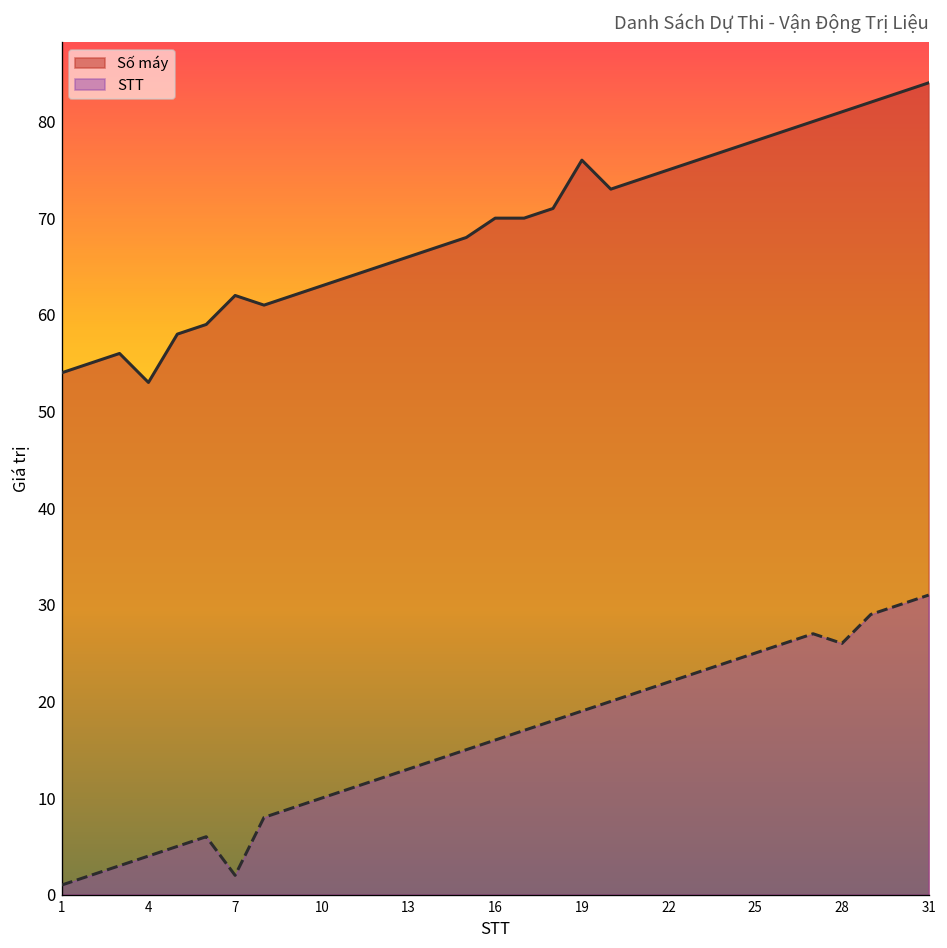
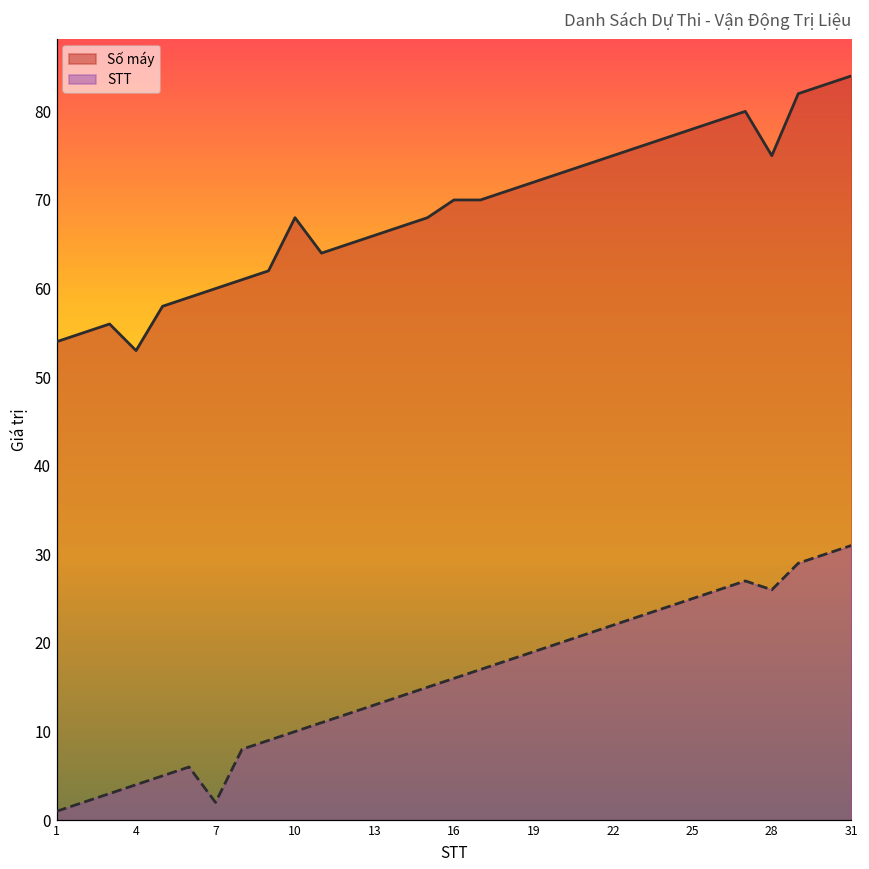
  {
    "Số máy": {
      "1": 54,
      "4": 53,
-     "7": 62,
-     "10": 63,
+     "7": 60,
+     "10": 68,
      "13": 66,
      "16": 70,
-     "19": 76,
+     "19": 72,
      "22": 75,
      "25": 78,
-     "28": 81,
+     "28": 75,
      "31": 84
    },
    "STT": {
      "1": 1,
      "4": 4,
      "7": 2,
      "10": 10,
      "13": 13,
      "16": 16,
      "19": 19,
      "22": 22,
      "25": 25,
      "28": 26,
      "31": 31
    }
  }
